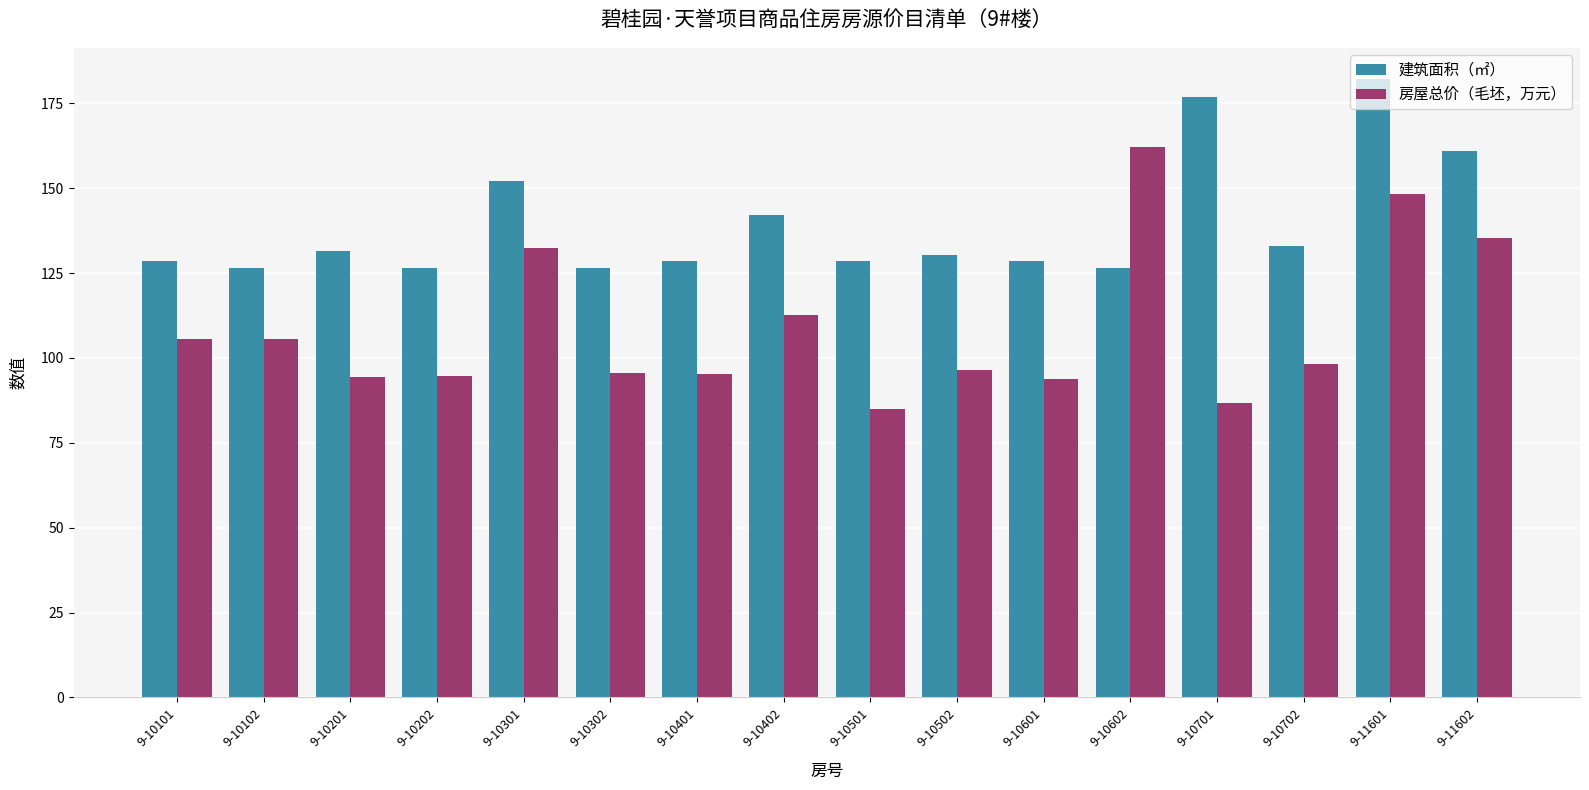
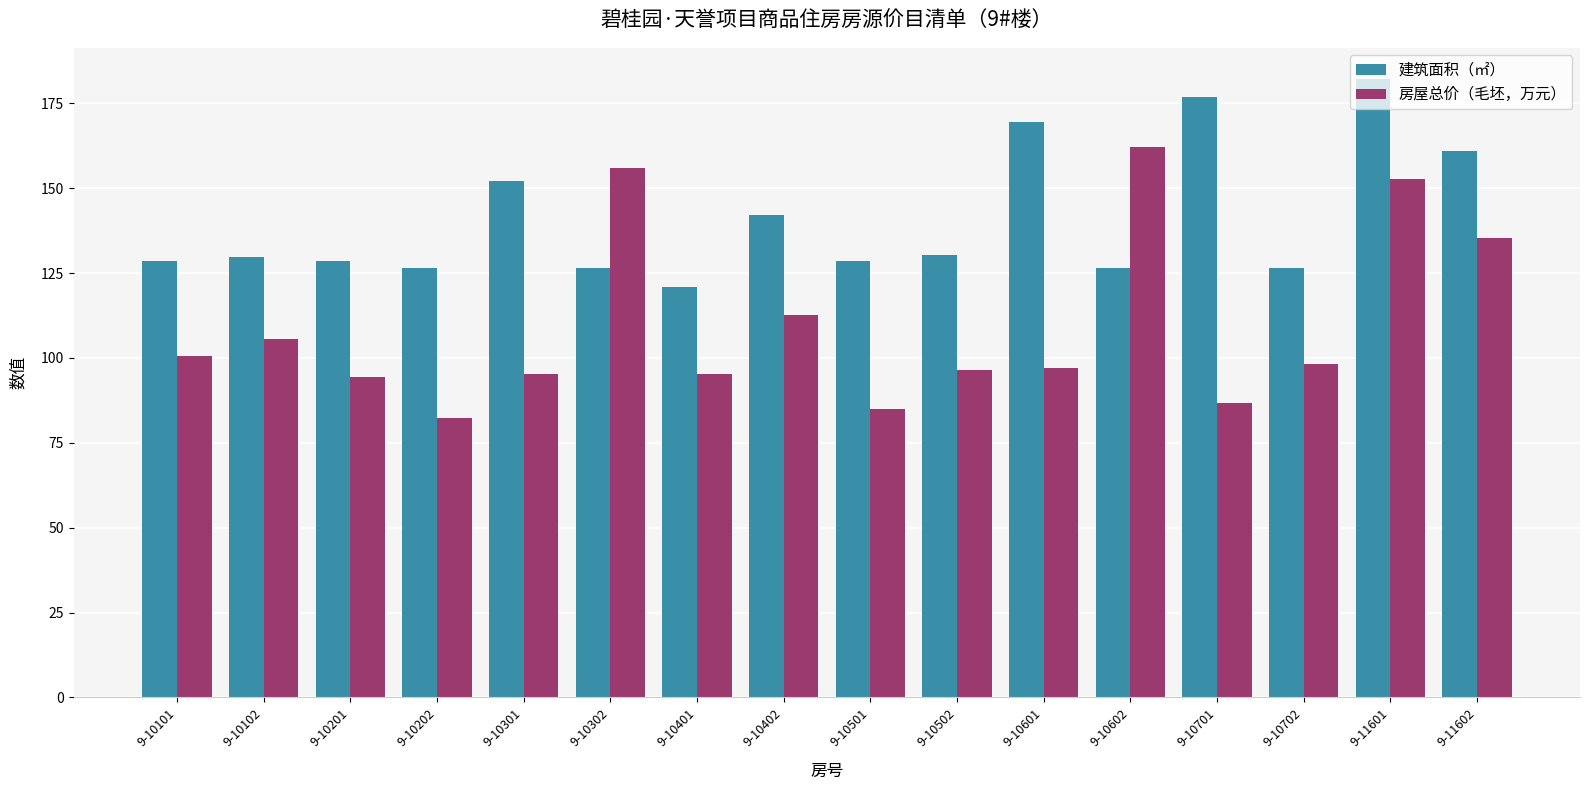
  {
    "建筑面积（㎡）": {
      "9-10101": 128,
-     "9-10102": 126,
-     "9-10201": 131,
+     "9-10102": 130,
+     "9-10201": 128,
      "9-10202": 126,
      "9-10301": 152,
      "9-10302": 126,
-     "9-10401": 128,
+     "9-10401": 121,
      "9-10402": 142,
      "9-10501": 128,
      "9-10502": 130,
-     "9-10601": 128,
+     "9-10601": 169,
      "9-10602": 126,
      "9-10701": 177,
-     "9-10702": 133,
+     "9-10702": 126,
      "9-11602": 161
    },
    "房屋总价（毛坯，万元）": {
-     "9-10101": 105,
+     "9-10101": 101,
      "9-10102": 106,
      "9-10201": 94,
-     "9-10202": 95,
-     "9-10301": 132,
-     "9-10302": 95,
+     "9-10202": 82,
+     "9-10301": 95,
+     "9-10302": 156,
      "9-10401": 95,
      "9-10402": 113,
      "9-10501": 85,
      "9-10502": 97,
-     "9-10601": 94,
+     "9-10601": 97,
      "9-10602": 162,
      "9-10701": 87,
      "9-10702": 98,
-     "9-11601": 148,
+     "9-11601": 153,
      "9-11602": 135
    }
  }
